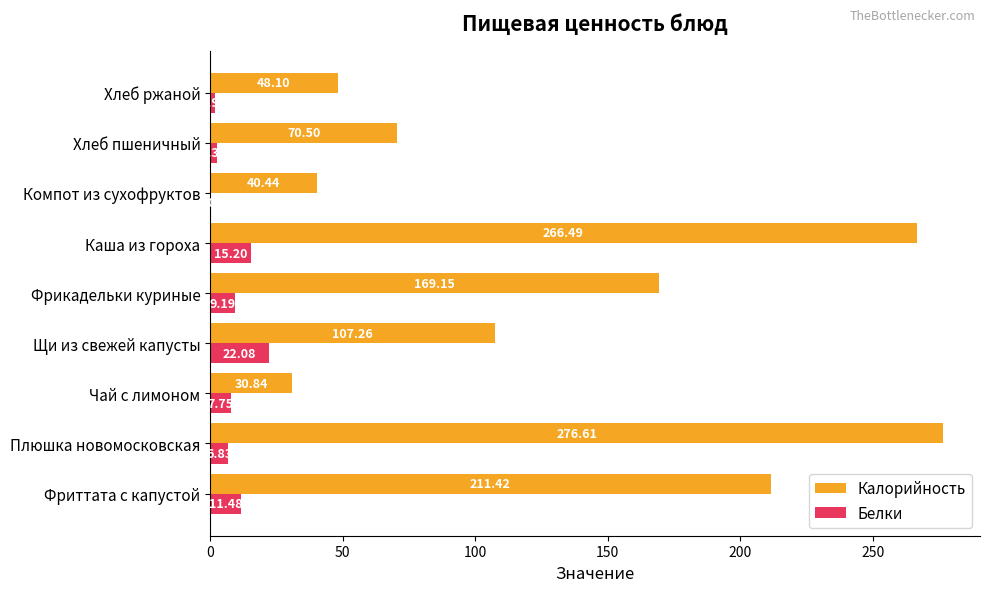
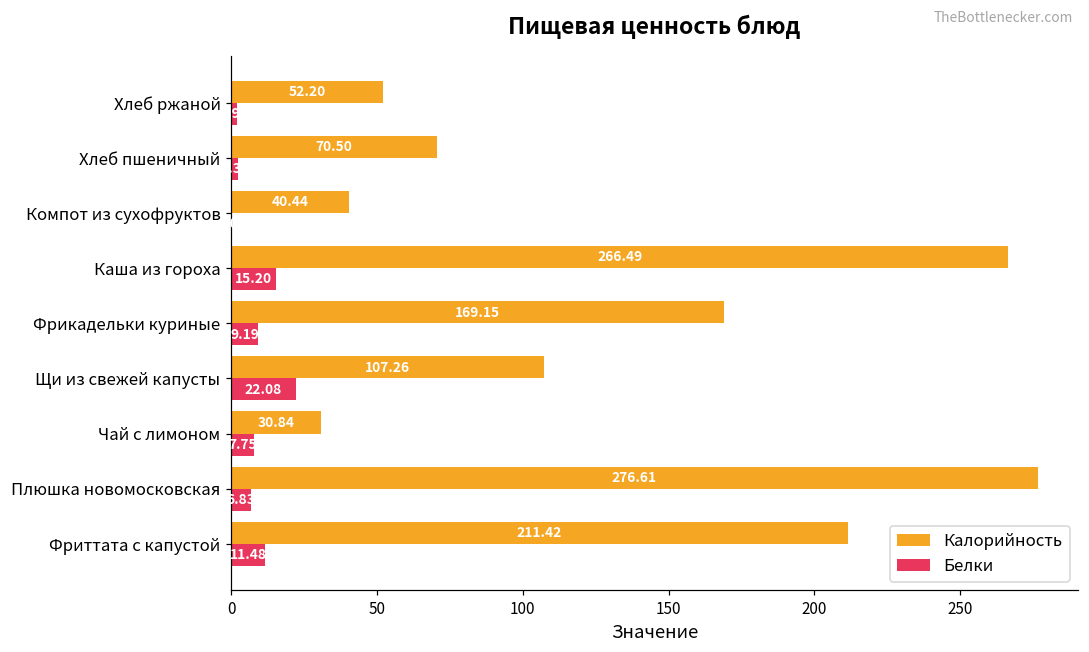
  {
    "Калорийность": {
-     "Хлеб ржаной": 48.10,
+     "Хлеб ржаной": 52.20,
      "Хлеб пшеничный": 70.50,
      "Компот из сухофруктов": 40.44,
      "Каша из гороха": 266.49,
      "Фрикадельки куриные": 169.15,
      "Щи из свежей капусты": 107.26,
      "Чай с лимоном": 30.84,
      "Плюшка новомосковская": 276.61,
      "Фриттата с капустой": 211.42
    },
    "Белки": {
      "Каша из гороха": 15.20,
      "Фрикадельки куриные": 9.19,
      "Щи из свежей капусты": 22.08,
      "Чай с лимоном": 7.75,
      "Плюшка новомосковская": 6.83,
      "Фриттата с капустой": 11.48
    }
  }
